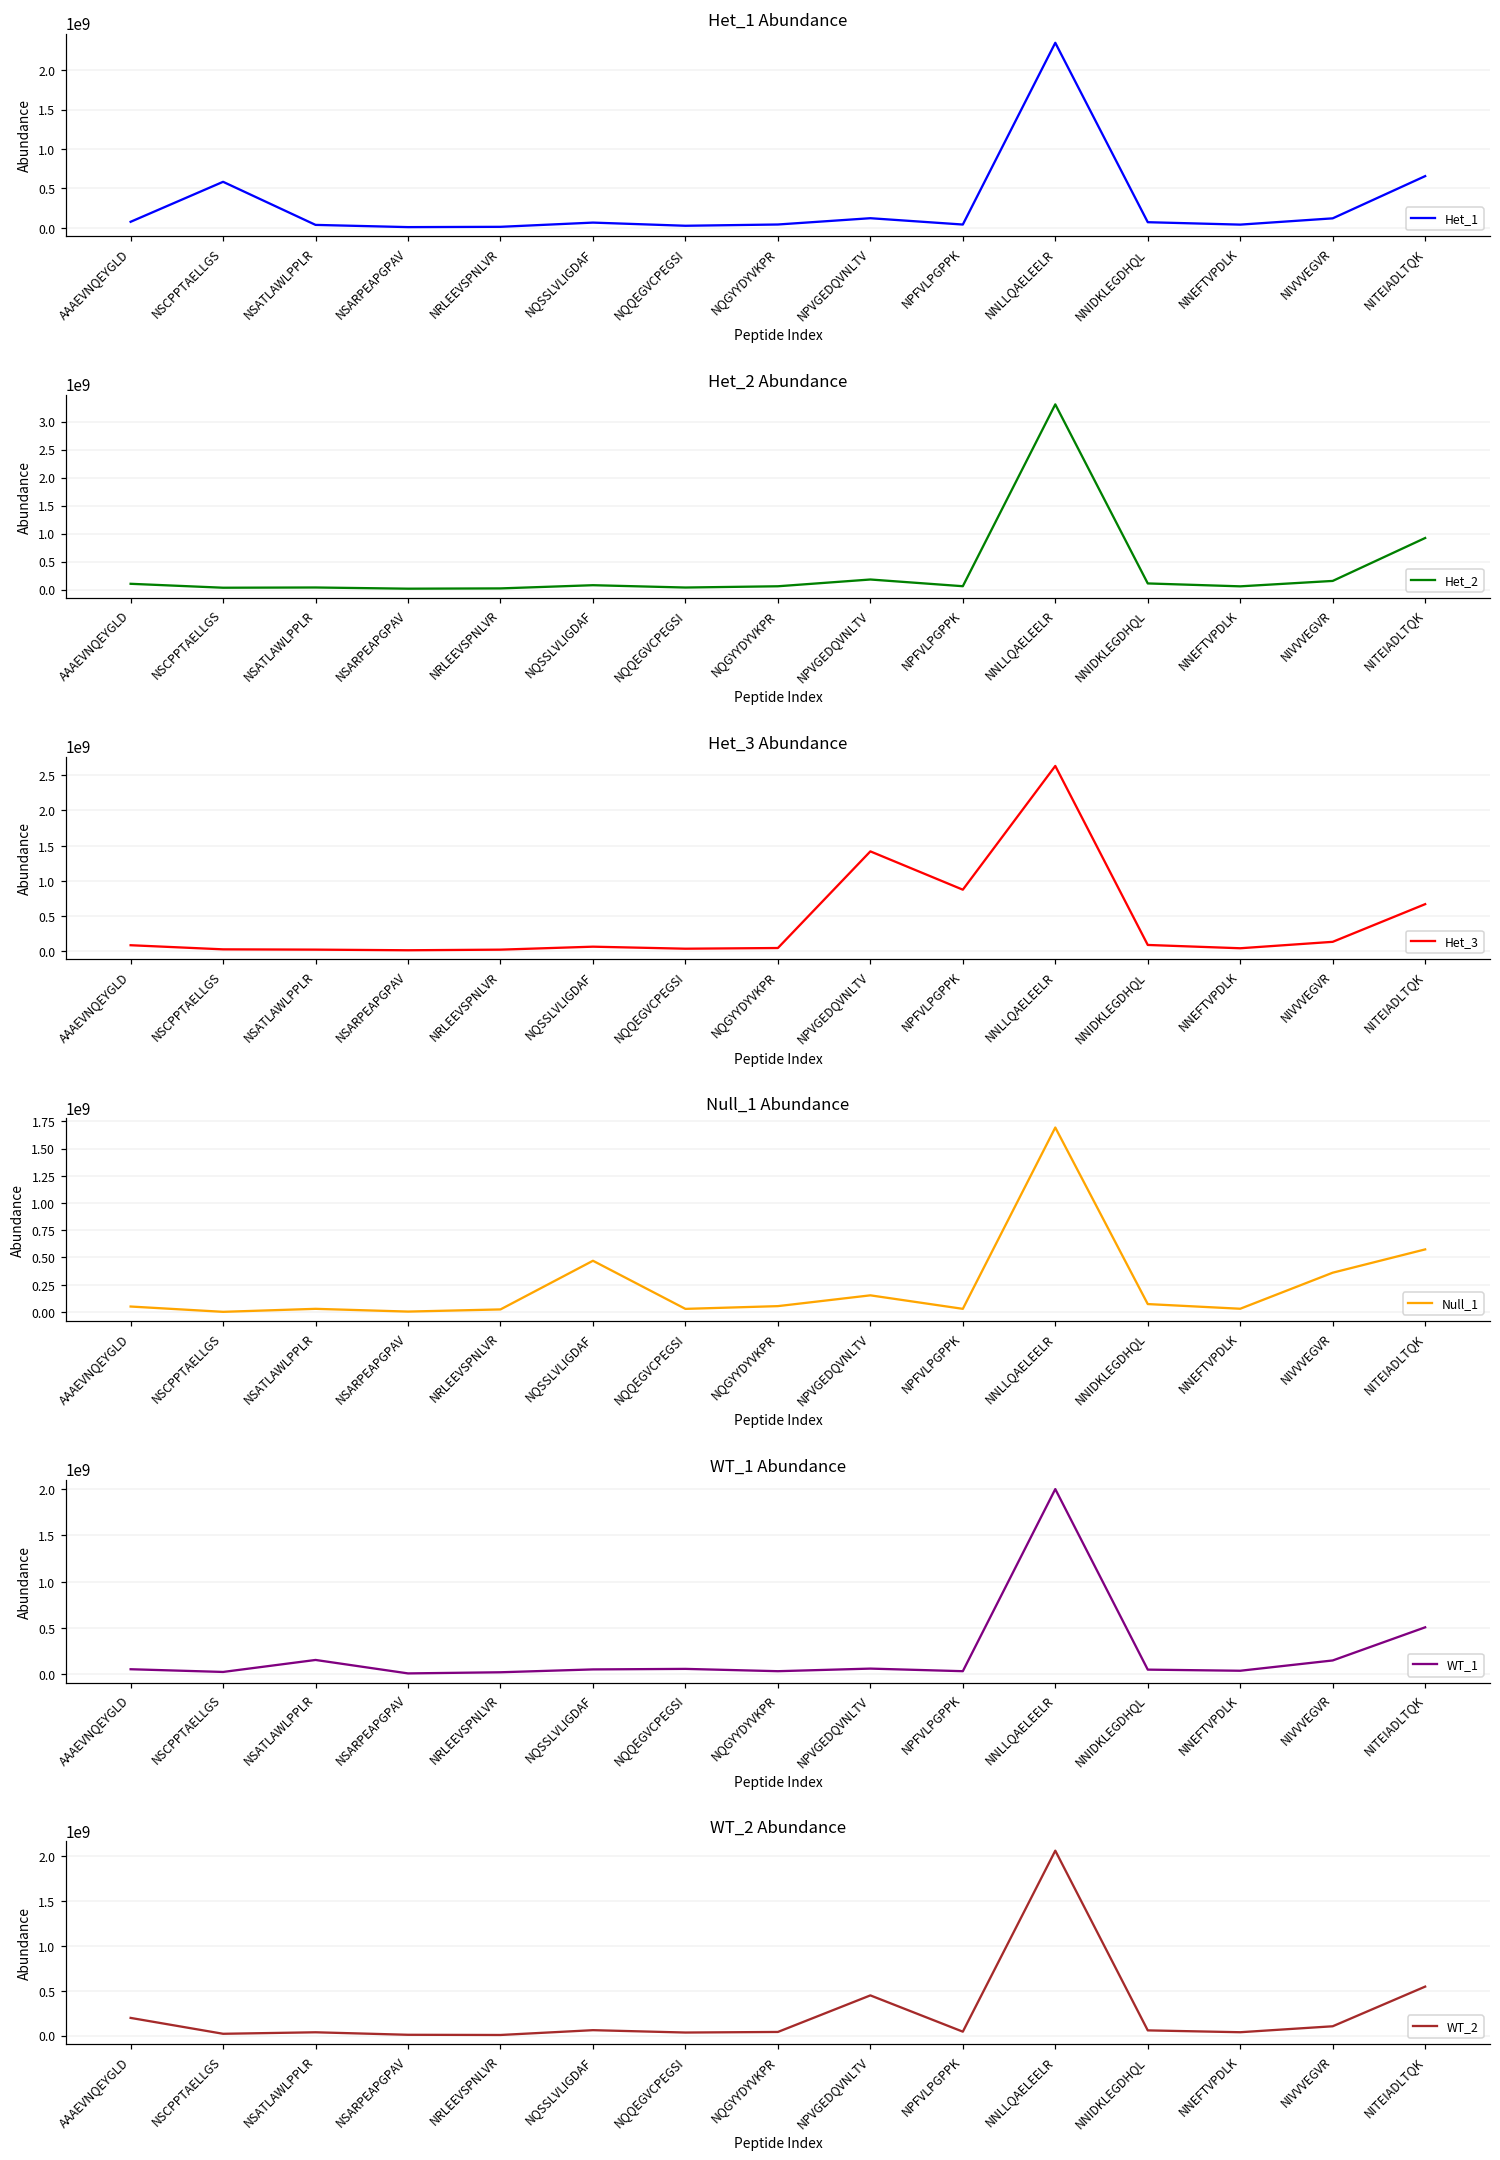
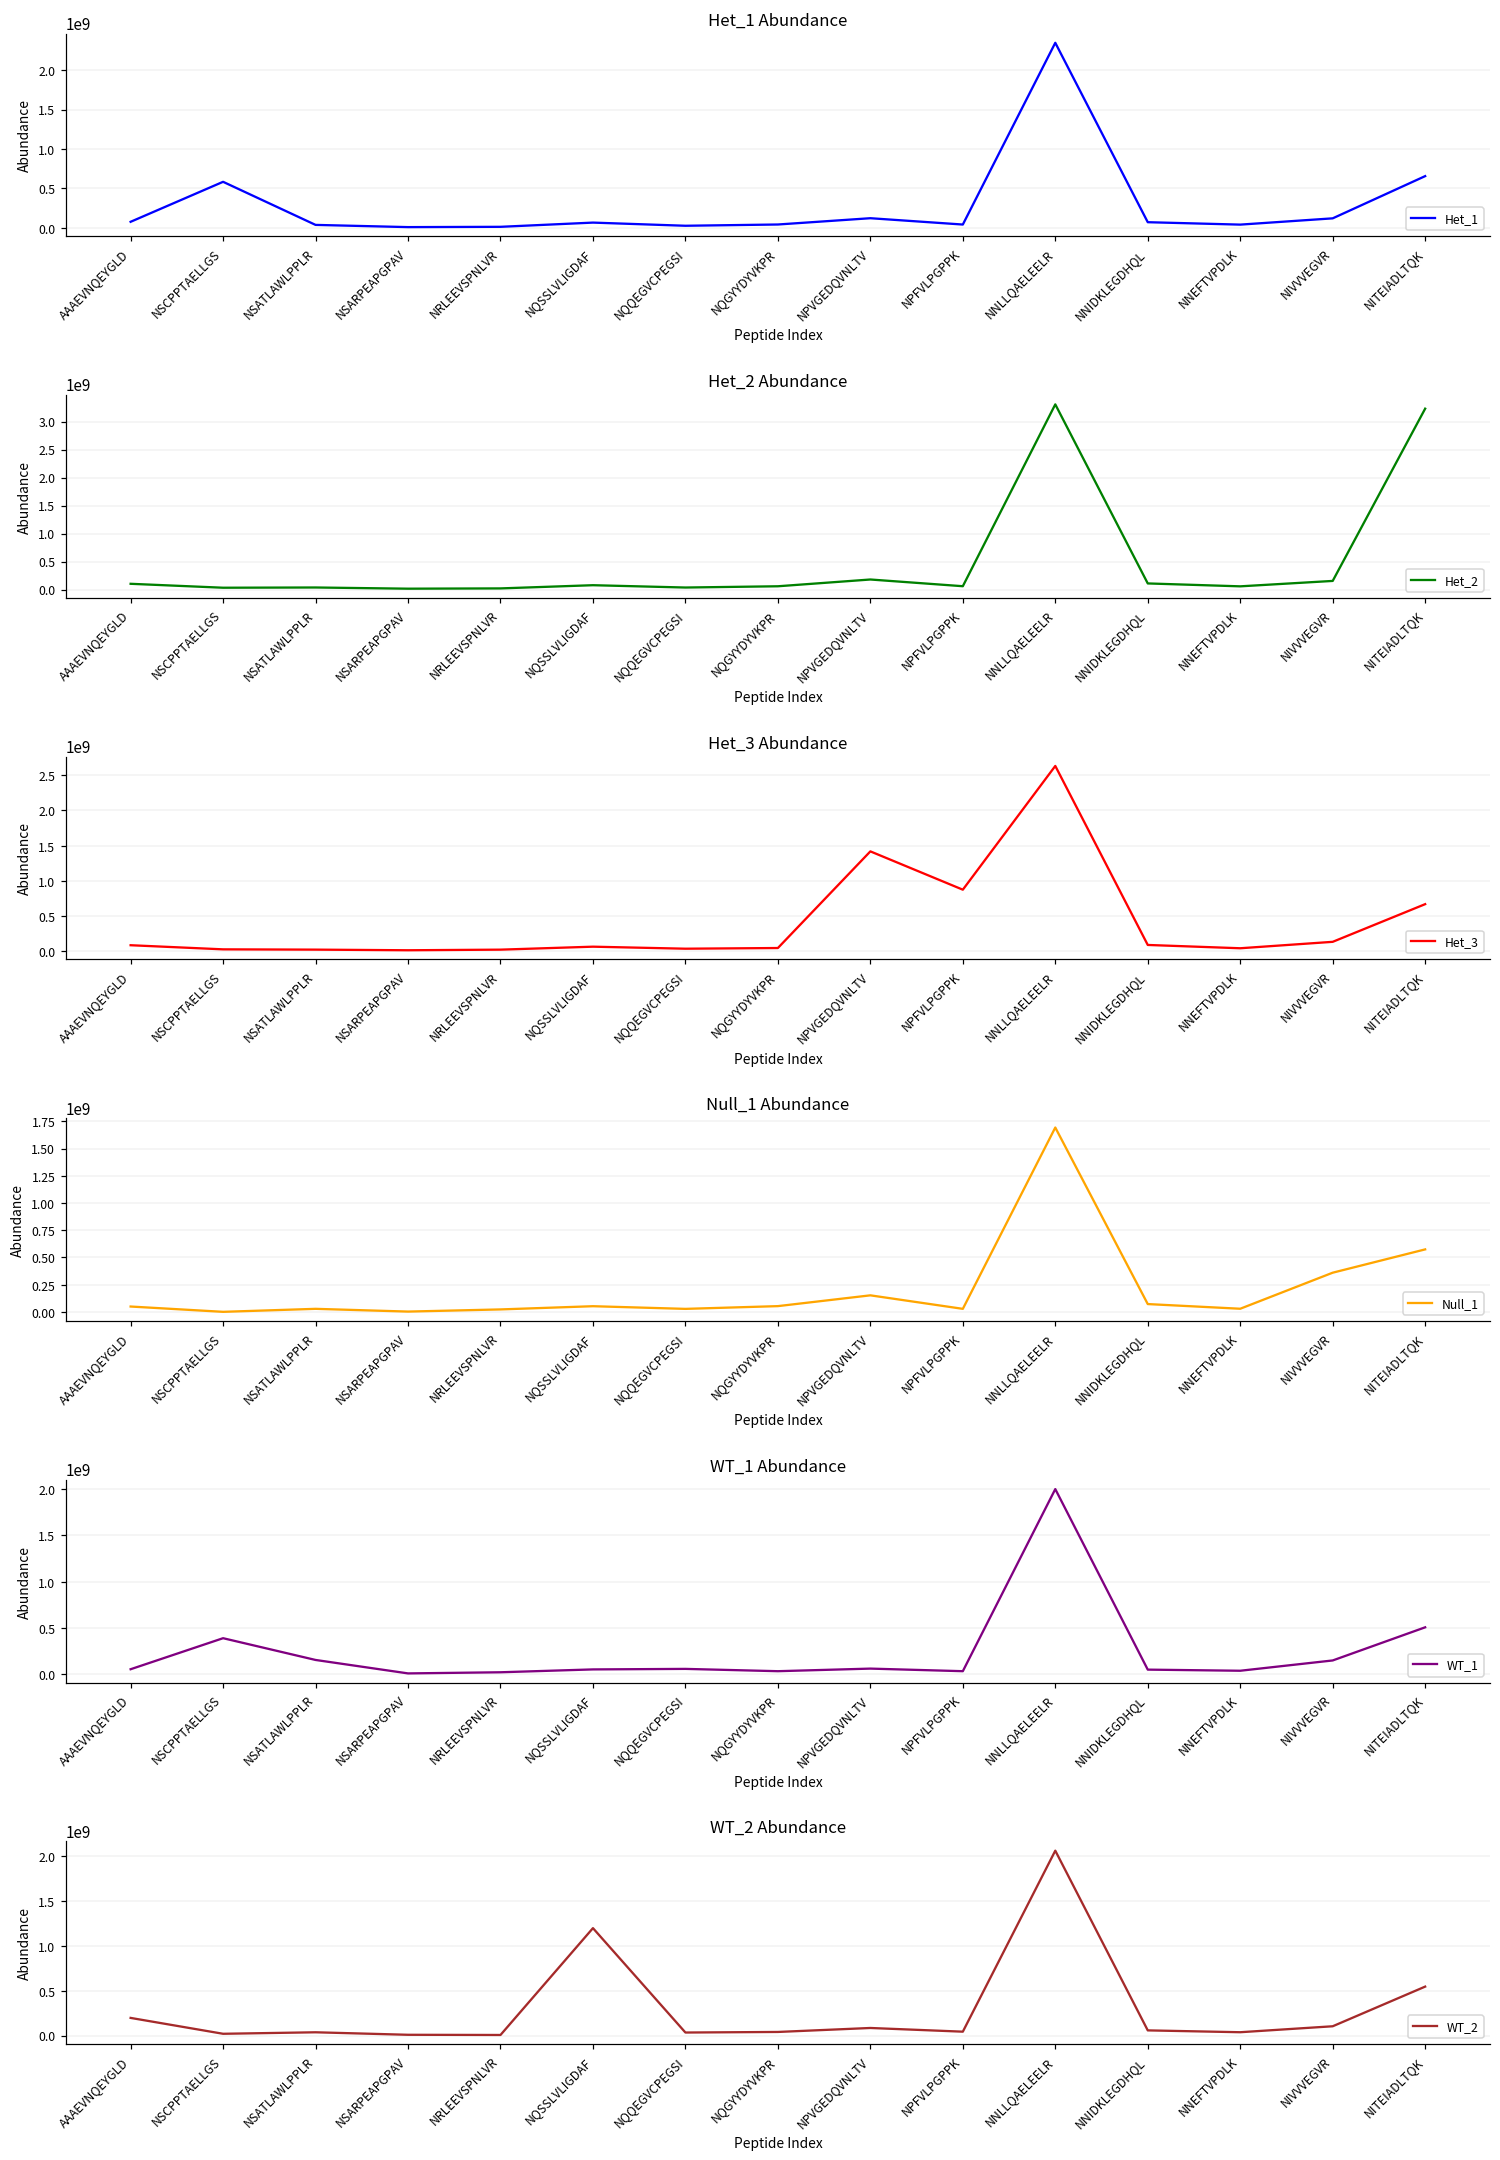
  {
    "Het_1 Abundance": {
      "AAAEVNQEYGLD": 100000000,
      "NSCPPTAELLGS": 600000000,
      "NSATLAWLPPLR": 0,
      "NSARPEAPGPAV": 0,
      "NRLEEVSPNLVR": 0,
      "NQSSLVLIGDAF": 100000000,
      "NQQEGVCPEGSI": 0,
      "NQGYYDYVKPR": 0,
      "NPVGEDQVNLTV": 100000000,
      "NPFVLPGPPK": 0,
      "NNLLQAELEELR": 2300000000,
      "NNIDKLEGDHQL": 100000000,
      "NNEFTVPDLK": 0,
      "NIVVVEGVR": 100000000,
      "NITEIADLTQK": 700000000
    },
    "Het_2 Abundance": {
      "AAAEVNQEYGLD": 100000000,
      "NSCPPTAELLGS": 0,
      "NSATLAWLPPLR": 0,
      "NSARPEAPGPAV": 0,
      "NRLEEVSPNLVR": 0,
      "NQSSLVLIGDAF": 100000000,
      "NQQEGVCPEGSI": 0,
      "NQGYYDYVKPR": 100000000,
      "NPVGEDQVNLTV": 200000000,
      "NPFVLPGPPK": 100000000,
      "NNLLQAELEELR": 3300000000,
      "NNIDKLEGDHQL": 100000000,
      "NNEFTVPDLK": 100000000,
      "NIVVVEGVR": 200000000,
-     "NITEIADLTQK": 900000000
+     "NITEIADLTQK": 3200000000
    },
    "Het_3 Abundance": {
      "AAAEVNQEYGLD": 100000000,
      "NSCPPTAELLGS": 0,
      "NSATLAWLPPLR": 0,
      "NSARPEAPGPAV": 0,
      "NRLEEVSPNLVR": 0,
      "NQSSLVLIGDAF": 100000000,
      "NQQEGVCPEGSI": 0,
      "NQGYYDYVKPR": 0,
      "NPVGEDQVNLTV": 1400000000,
      "NPFVLPGPPK": 900000000,
      "NNLLQAELEELR": 2600000000,
      "NNIDKLEGDHQL": 100000000,
      "NNEFTVPDLK": 0,
      "NIVVVEGVR": 100000000,
      "NITEIADLTQK": 700000000
    },
    "Null_1 Abundance": {
      "AAAEVNQEYGLD": 0,
      "NSCPPTAELLGS": 0,
      "NSATLAWLPPLR": 0,
      "NSARPEAPGPAV": 0,
      "NRLEEVSPNLVR": 0,
-     "NQSSLVLIGDAF": 500000000,
+     "NQSSLVLIGDAF": 100000000,
      "NQQEGVCPEGSI": 0,
      "NQGYYDYVKPR": 100000000,
      "NPVGEDQVNLTV": 200000000,
      "NPFVLPGPPK": 0,
      "NNLLQAELEELR": 1700000000,
      "NNIDKLEGDHQL": 100000000,
      "NNEFTVPDLK": 0,
      "NIVVVEGVR": 400000000,
      "NITEIADLTQK": 600000000
    },
    "WT_1 Abundance": {
      "AAAEVNQEYGLD": 100000000,
-     "NSCPPTAELLGS": 0,
+     "NSCPPTAELLGS": 400000000,
      "NSATLAWLPPLR": 200000000,
      "NSARPEAPGPAV": 0,
      "NRLEEVSPNLVR": 0,
      "NQSSLVLIGDAF": 100000000,
      "NQQEGVCPEGSI": 100000000,
      "NQGYYDYVKPR": 0,
      "NPVGEDQVNLTV": 100000000,
      "NPFVLPGPPK": 0,
      "NNLLQAELEELR": 2000000000,
      "NNIDKLEGDHQL": 0,
      "NNEFTVPDLK": 0,
      "NIVVVEGVR": 100000000,
      "NITEIADLTQK": 500000000
    },
    "WT_2 Abundance": {
      "AAAEVNQEYGLD": 200000000,
      "NSCPPTAELLGS": 0,
      "NSATLAWLPPLR": 0,
      "NSARPEAPGPAV": 0,
      "NRLEEVSPNLVR": 0,
-     "NQSSLVLIGDAF": 100000000,
+     "NQSSLVLIGDAF": 1200000000,
      "NQQEGVCPEGSI": 0,
      "NQGYYDYVKPR": 0,
-     "NPVGEDQVNLTV": 400000000,
+     "NPVGEDQVNLTV": 100000000,
      "NPFVLPGPPK": 0,
      "NNLLQAELEELR": 2100000000,
      "NNIDKLEGDHQL": 100000000,
      "NNEFTVPDLK": 0,
      "NIVVVEGVR": 100000000,
      "NITEIADLTQK": 500000000
    }
  }
